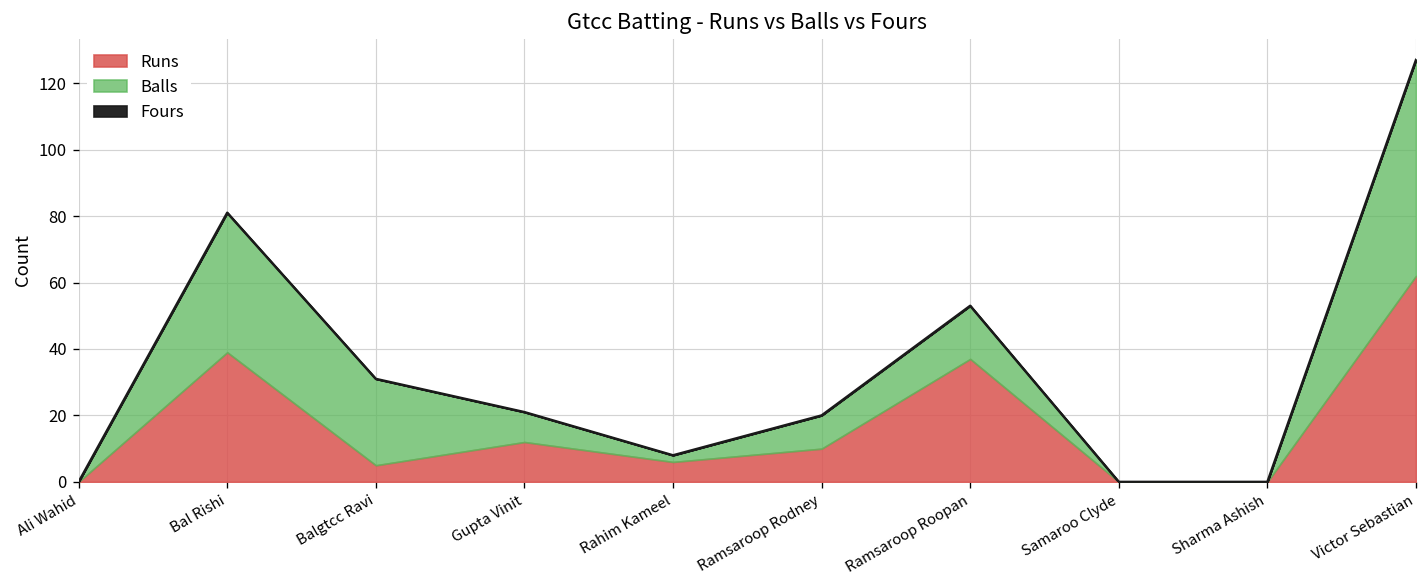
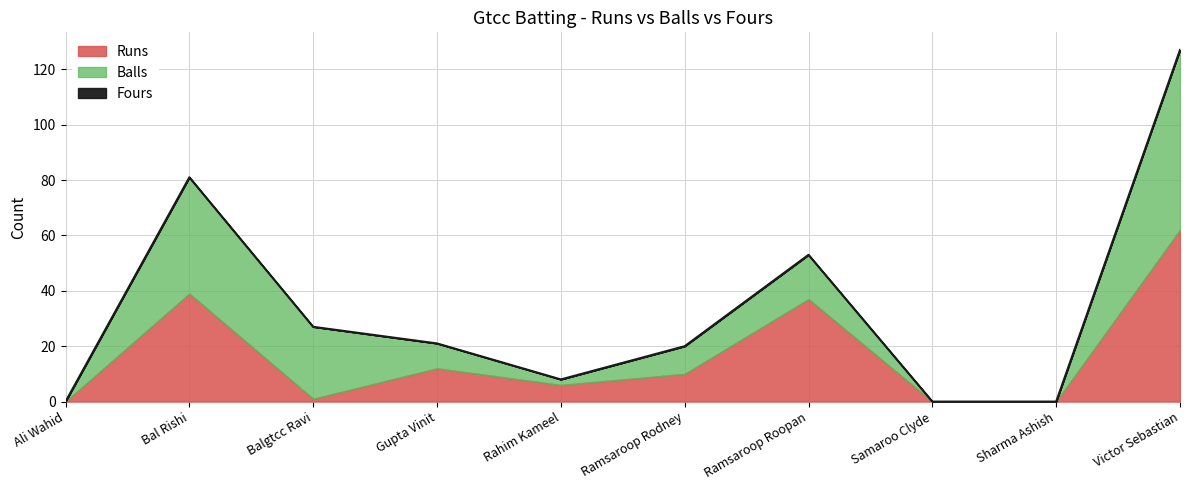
  {
    "Runs": {
      "Bal Rishi": 39,
-     "Balgtcc Ravi": 5,
+     "Balgtcc Ravi": 1,
      "Gupta Vinit": 12,
      "Rahim Kameel": 6,
      "Ramsaroop Rodney": 10,
      "Ramsaroop Roopan": 37,
      "Victor Sebastian": 62
    }
  }
